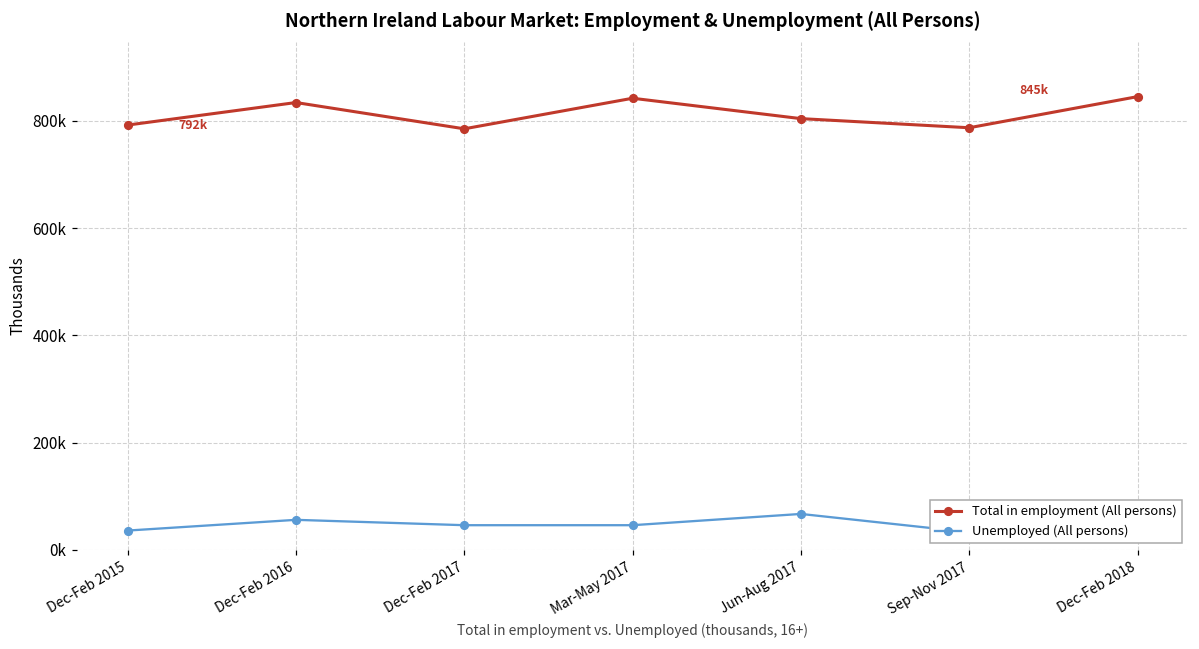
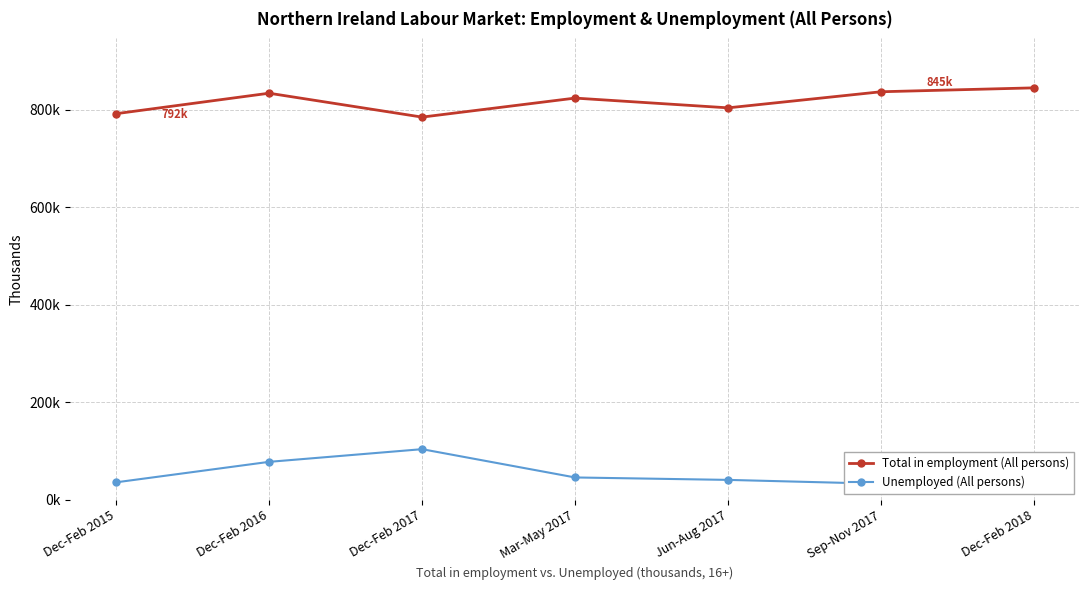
  {
    "Total in employment (All persons)": {
      "Dec-Feb 2015": 790000,
      "Dec-Feb 2016": 830000,
      "Dec-Feb 2017": 790000,
-     "Mar-May 2017": 840000,
+     "Mar-May 2017": 820000,
      "Jun-Aug 2017": 800000,
-     "Sep-Nov 2017": 790000,
+     "Sep-Nov 2017": 840000,
      "Dec-Feb 2018": 850000
    },
    "Unemployed (All persons)": {
      "Dec-Feb 2015": 40000,
-     "Dec-Feb 2016": 60000,
-     "Dec-Feb 2017": 50000,
+     "Dec-Feb 2016": 80000,
+     "Dec-Feb 2017": 100000,
      "Mar-May 2017": 50000,
-     "Jun-Aug 2017": 70000
+     "Jun-Aug 2017": 40000
    }
  }
